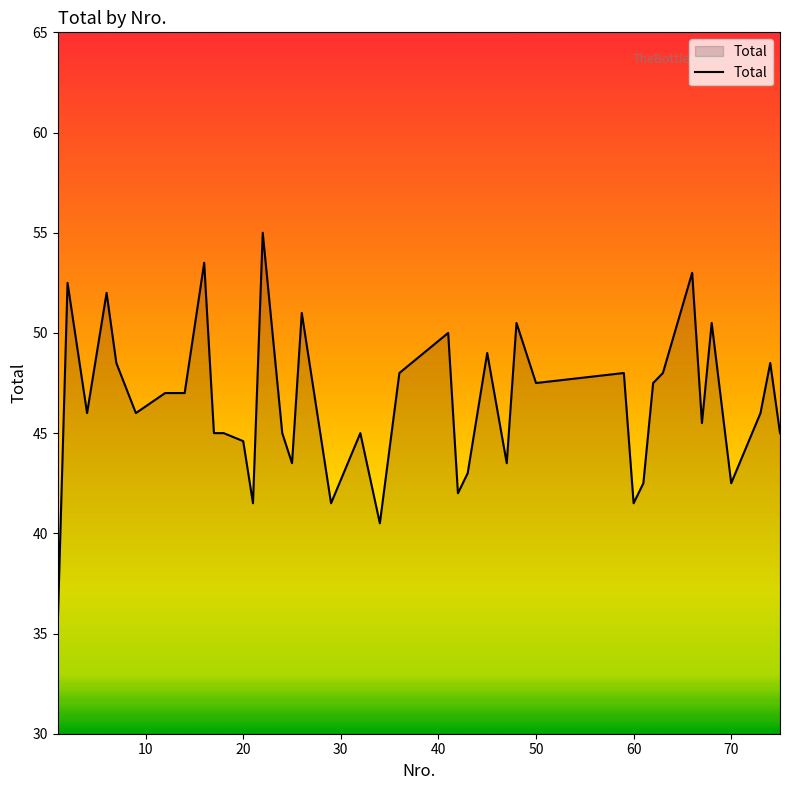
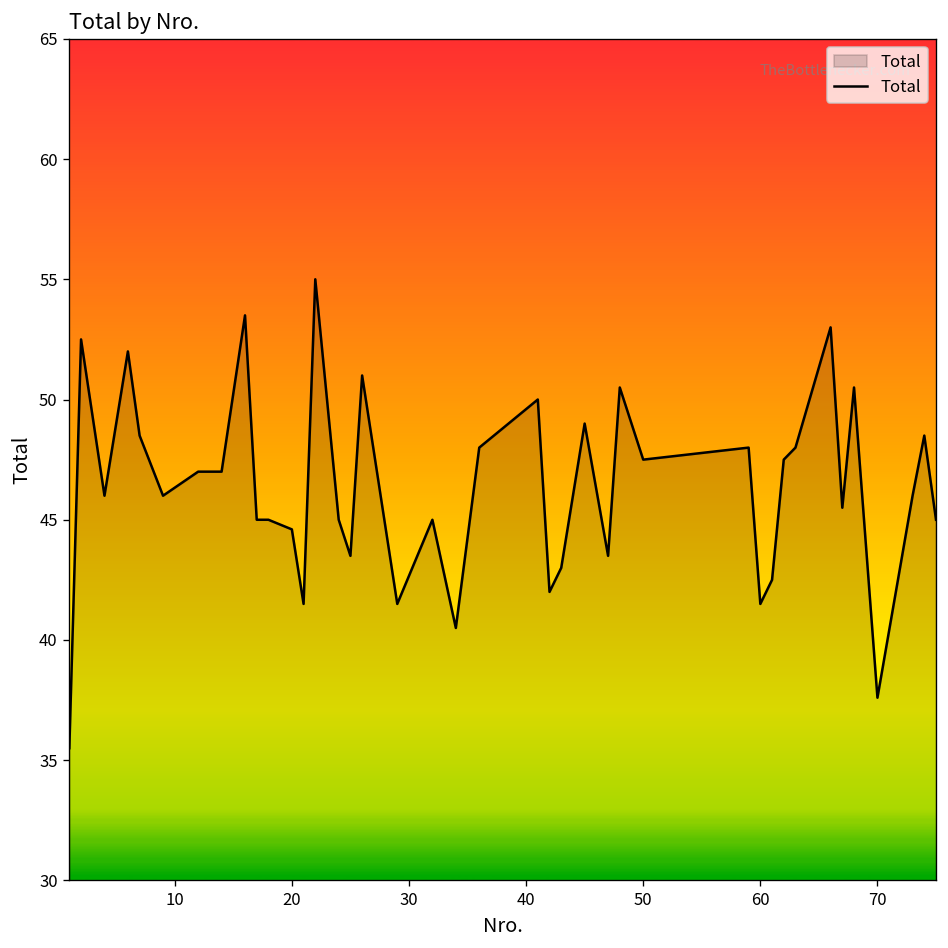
  {
    "20": 44.6,
    "50": 47.5,
    "60": 41.5,
-   "70": 42.5
+   "70": 37.6
  }
